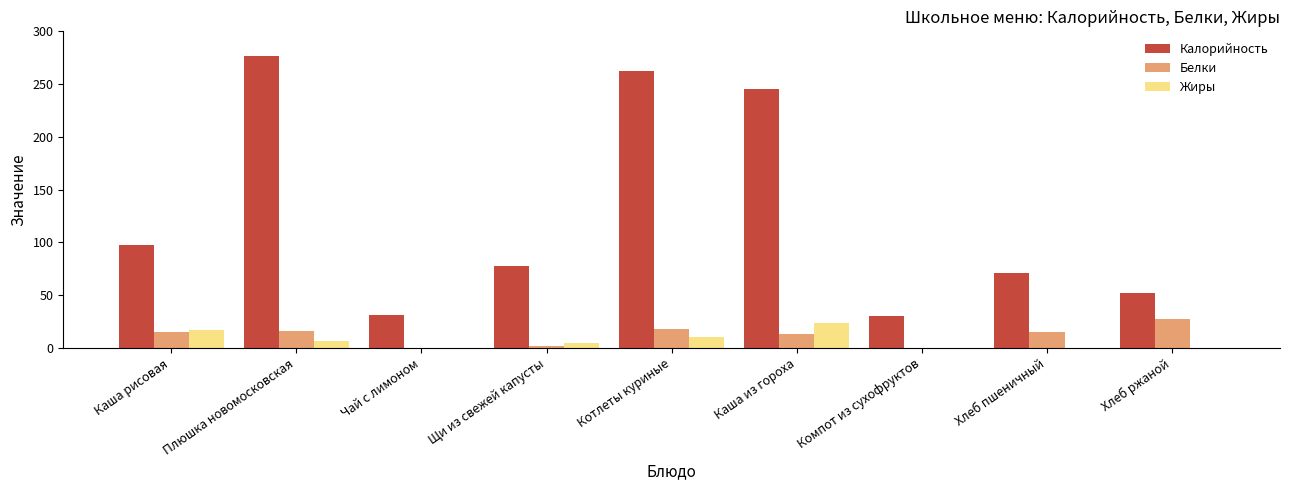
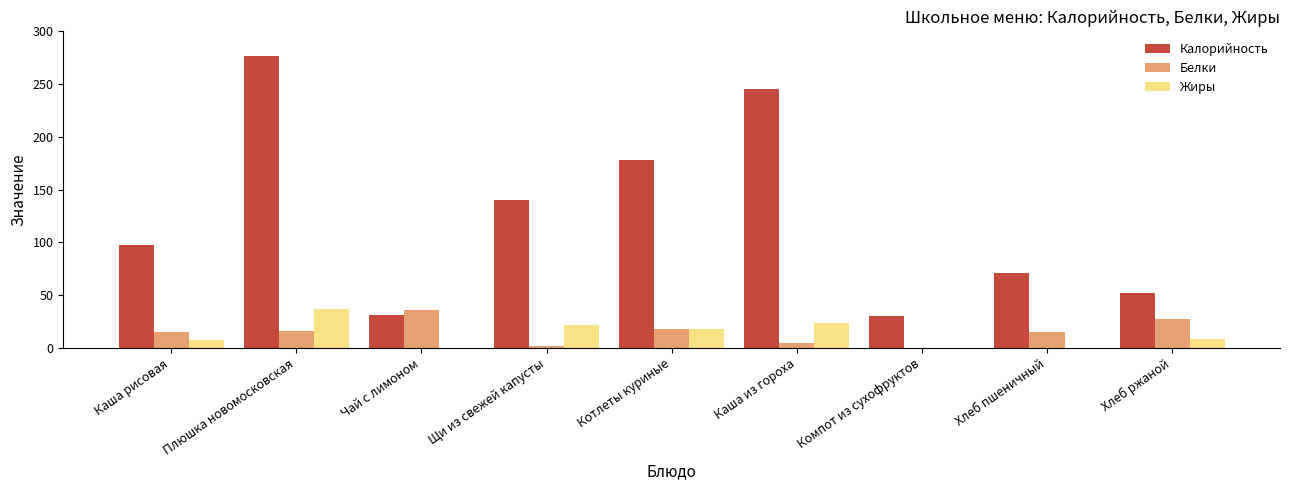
  {
    "Калорийность": {
      "Каша рисовая": 98,
      "Плюшка новомосковская": 277,
      "Чай с лимоном": 31,
-     "Щи из свежей капусты": 77,
-     "Котлеты куриные": 263,
+     "Щи из свежей капусты": 140,
+     "Котлеты куриные": 178,
      "Каша из гороха": 245,
      "Компот из сухофруктов": 30,
      "Хлеб пшеничный": 71,
      "Хлеб ржаной": 52
    },
    "Белки": {
      "Каша рисовая": 15,
      "Плюшка новомосковская": 16,
-     "Чай с лимоном": 0,
+     "Чай с лимоном": 36,
      "Котлеты куриные": 18,
-     "Каша из гороха": 13,
+     "Каша из гороха": 4,
      "Хлеб пшеничный": 16,
      "Хлеб ржаной": 27
    },
    "Жиры": {
-     "Каша рисовая": 17,
-     "Плюшка новомосковская": 7,
+     "Каша рисовая": 7,
+     "Плюшка новомосковская": 37,
      "Чай с лимоном": 0,
-     "Щи из свежей капусты": 4,
-     "Котлеты куриные": 10,
+     "Щи из свежей капусты": 22,
+     "Котлеты куриные": 18,
      "Каша из гороха": 24,
      "Компот из сухофруктов": 0,
-     "Хлеб ржаной": 0
+     "Хлеб ржаной": 9
    }
  }
